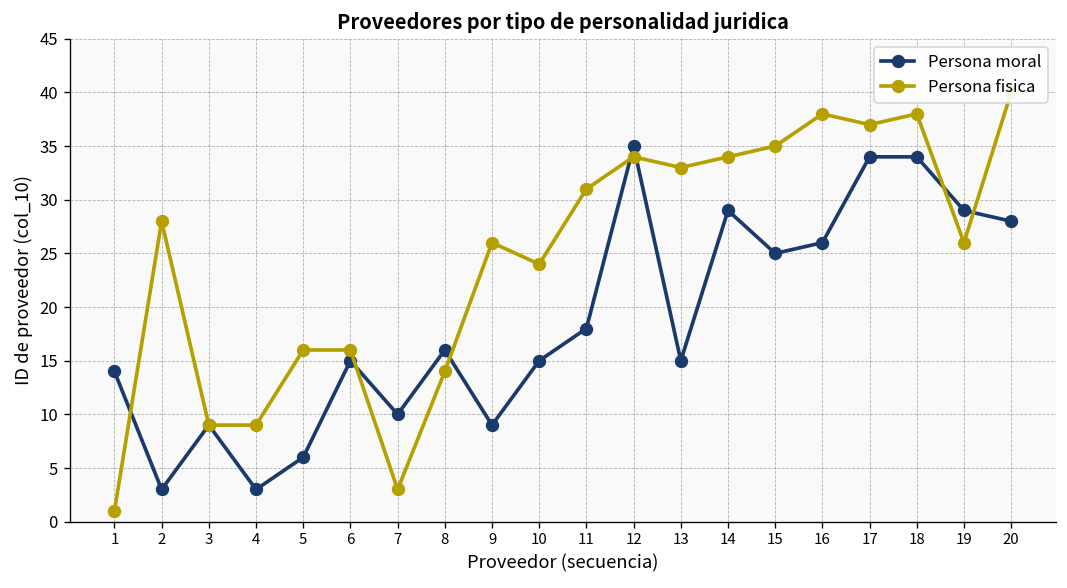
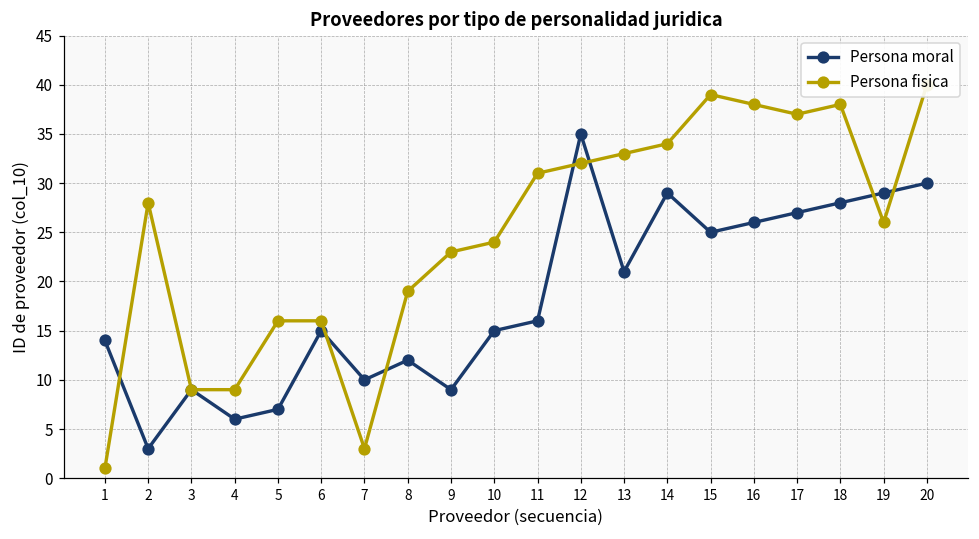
  {
    "Persona moral": {
      "1": 14,
      "2": 3,
-     "4": 3,
-     "5": 6,
+     "4": 6,
+     "5": 7,
      "6": 15,
      "7": 10,
-     "8": 16,
+     "8": 12,
      "9": 9,
      "10": 15,
-     "11": 18,
+     "11": 16,
      "12": 35,
-     "13": 15,
+     "13": 21,
      "14": 29,
      "15": 25,
      "16": 26,
-     "17": 34,
-     "18": 34,
+     "17": 27,
+     "18": 28,
      "19": 29,
-     "20": 28
+     "20": 30
    },
    "Persona fisica": {
      "1": 1,
      "2": 28,
      "4": 9,
      "5": 16,
      "6": 16,
      "7": 3,
-     "8": 14,
-     "9": 26,
+     "8": 19,
+     "9": 23,
      "10": 24,
      "11": 31,
-     "12": 34,
+     "12": 32,
      "13": 33,
      "14": 34,
-     "15": 35,
+     "15": 39,
      "16": 38,
      "17": 37,
      "18": 38,
      "19": 26
    }
  }
